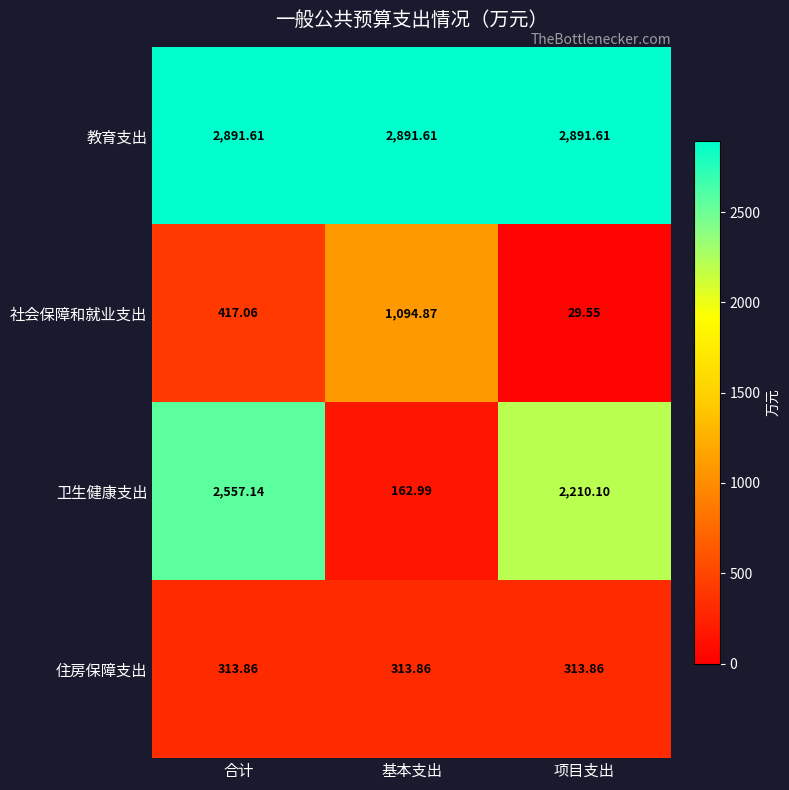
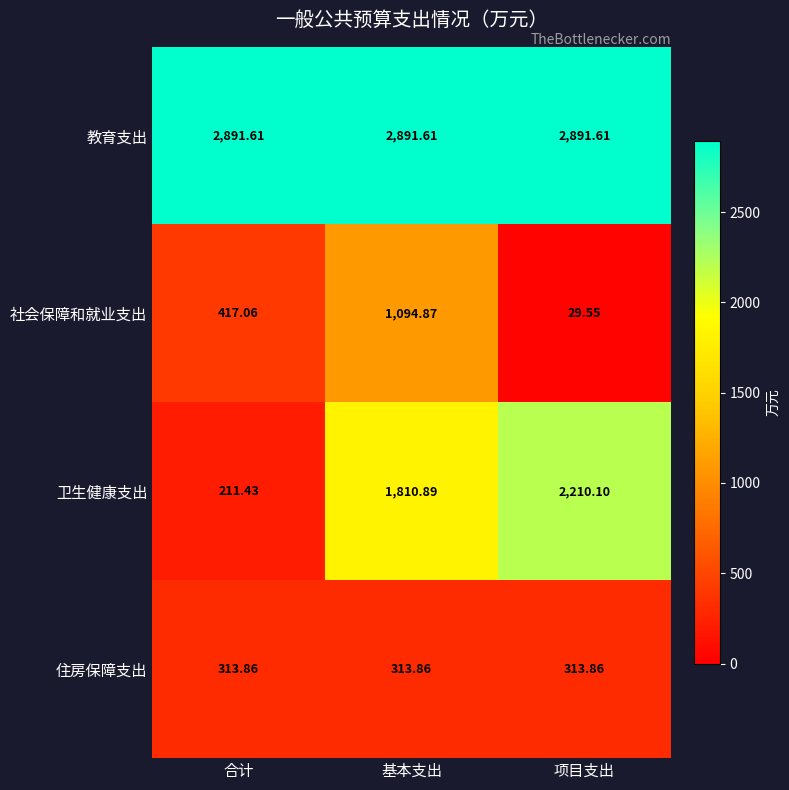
  {
    "教育支出": {
      "合计": "2,891.61",
      "基本支出": "2,891.61",
      "项目支出": "2,891.61"
    },
    "社会保障和就业支出": {
      "合计": "417.06",
      "基本支出": "1,094.87",
      "项目支出": "29.55"
    },
    "卫生健康支出": {
-     "合计": "2,557.14",
-     "基本支出": "162.99",
+     "合计": "211.43",
+     "基本支出": "1,810.89",
      "项目支出": "2,210.10"
    },
    "住房保障支出": {
      "合计": "313.86",
      "基本支出": "313.86",
      "项目支出": "313.86"
    }
  }
